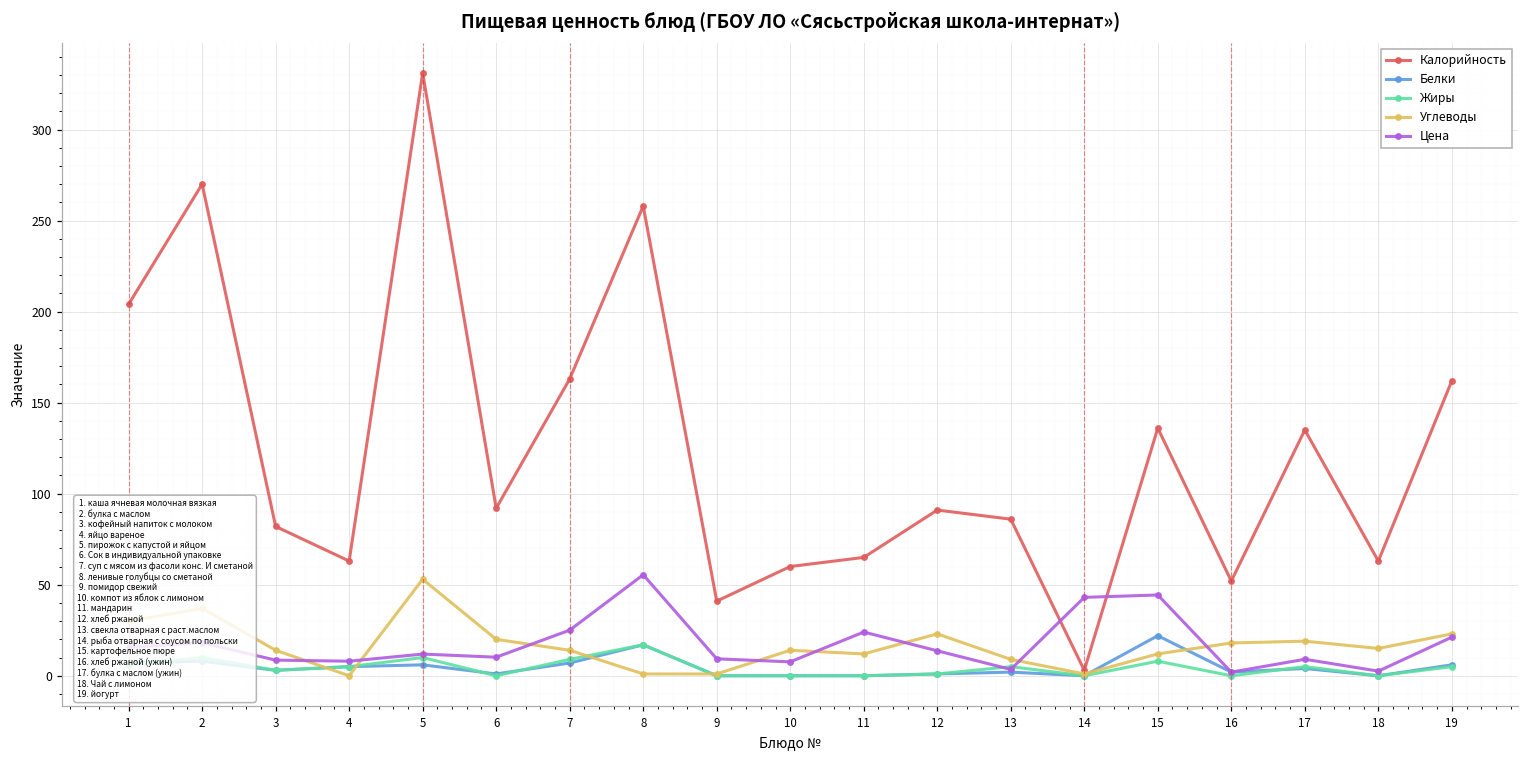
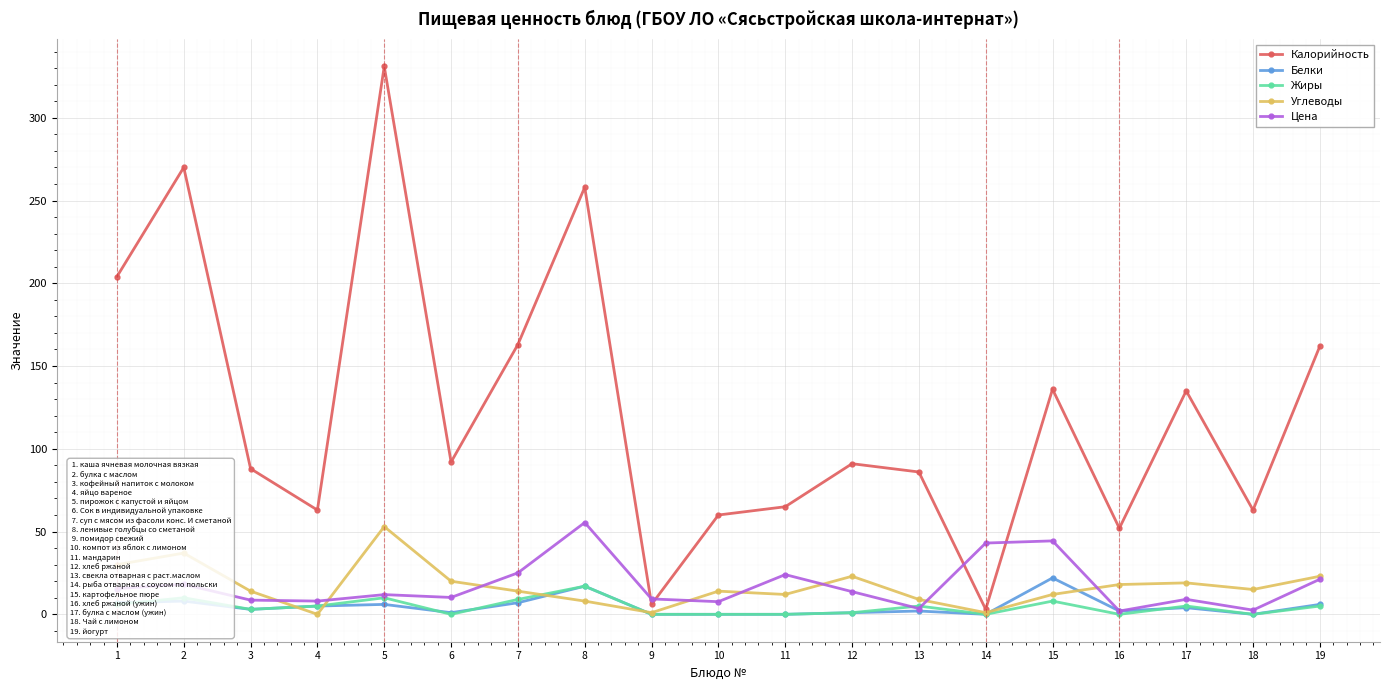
  {
    "Калорийность": {
      "1": 204,
      "2": 270,
-     "3": 82,
+     "3": 88,
      "4": 63,
      "5": 331,
      "6": 92,
      "7": 163,
      "8": 258,
-     "9": 41,
+     "9": 6,
      "10": 60,
      "11": 65,
      "12": 91,
      "13": 86,
      "14": 3,
      "15": 136,
      "16": 52,
      "17": 135,
      "18": 63,
      "19": 162
    },
    "Белки": {
      "5": 6,
      "7": 7,
      "15": 22
    },
    "Жиры": {
      "5": 10,
      "7": 9,
      "15": 8,
      "16": 0
    },
    "Углеводы": {
      "3": 14,
      "4": 0,
      "5": 53,
      "6": 20,
      "7": 14,
-     "8": 1,
+     "8": 8,
      "10": 14,
      "11": 12,
      "12": 23,
      "13": 9,
      "15": 12,
      "16": 18,
      "17": 19,
      "18": 15,
      "19": 23
    },
    "Цена": {
      "3": 9,
      "4": 8,
      "5": 12,
      "6": 10,
      "7": 25,
      "8": 55,
      "9": 9,
      "10": 8,
      "11": 24,
      "12": 14,
      "14": 43,
      "15": 44,
      "17": 9,
      "18": 3,
      "19": 21
    }
  }
